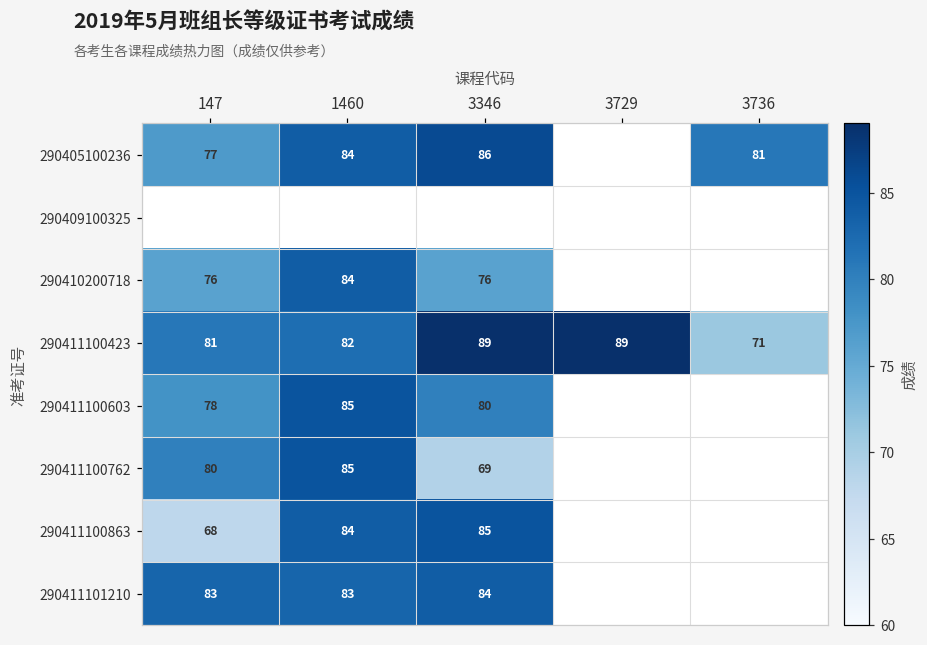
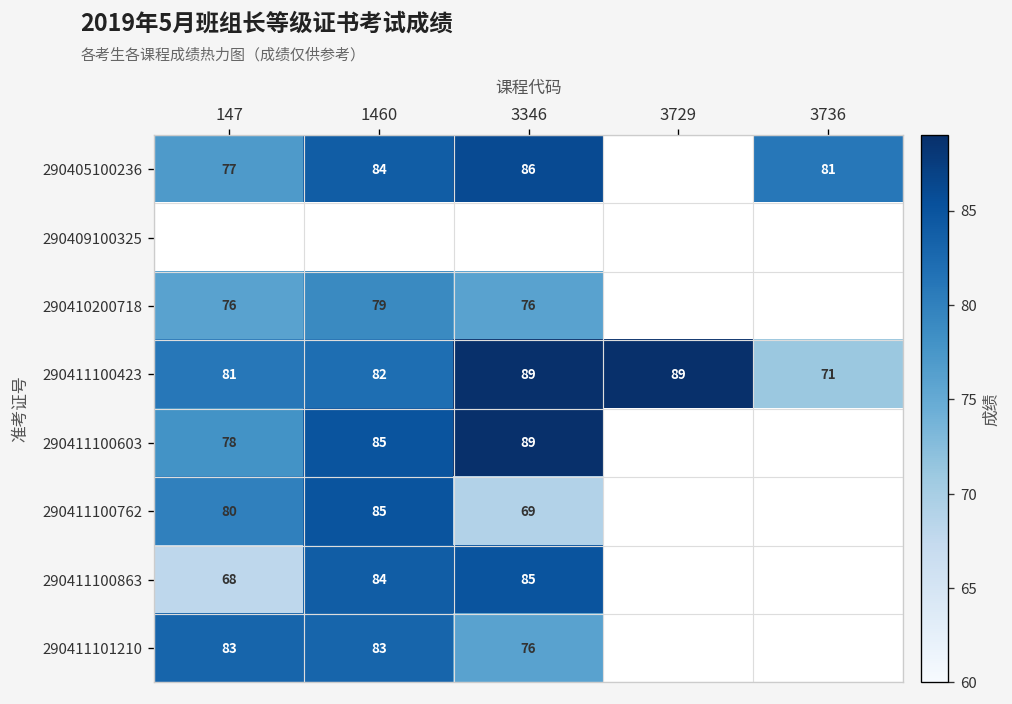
  {
    "290405100236": {
      "147": 77,
      "1460": 84,
      "3346": 86,
      "3736": 81
    },
    "290410200718": {
      "147": 76,
-     "1460": 84,
+     "1460": 79,
      "3346": 76
    },
    "290411100423": {
      "147": 81,
      "1460": 82,
      "3346": 89,
      "3729": 89,
      "3736": 71
    },
    "290411100603": {
      "147": 78,
      "1460": 85,
-     "3346": 80
+     "3346": 89
    },
    "290411100762": {
      "147": 80,
      "1460": 85,
      "3346": 69
    },
    "290411100863": {
      "147": 68,
      "1460": 84,
      "3346": 85
    },
    "290411101210": {
      "147": 83,
      "1460": 83,
-     "3346": 84
+     "3346": 76
    }
  }
